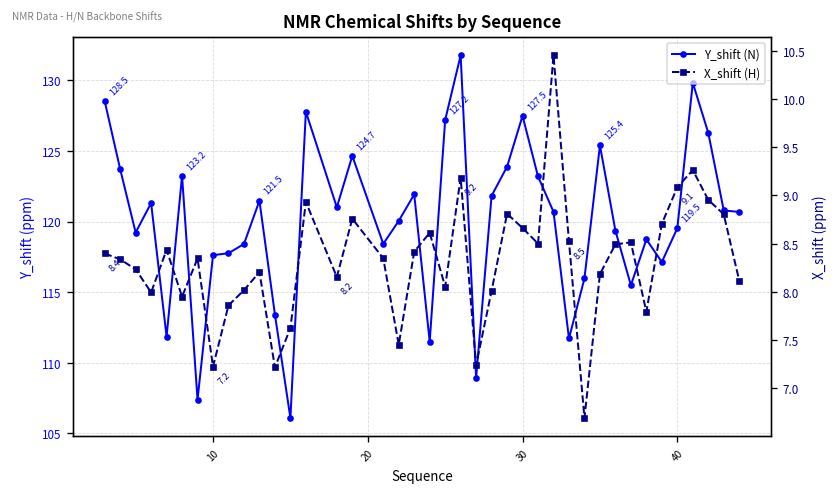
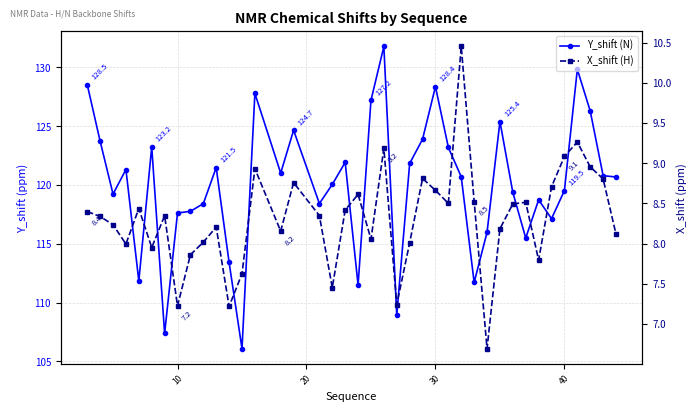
  {
    "Y_shift (N)": {
-     "30": 127.5
+     "30": 128.4
    },
    "X_shift (H)": {
      "10": 7.2
    }
  }
